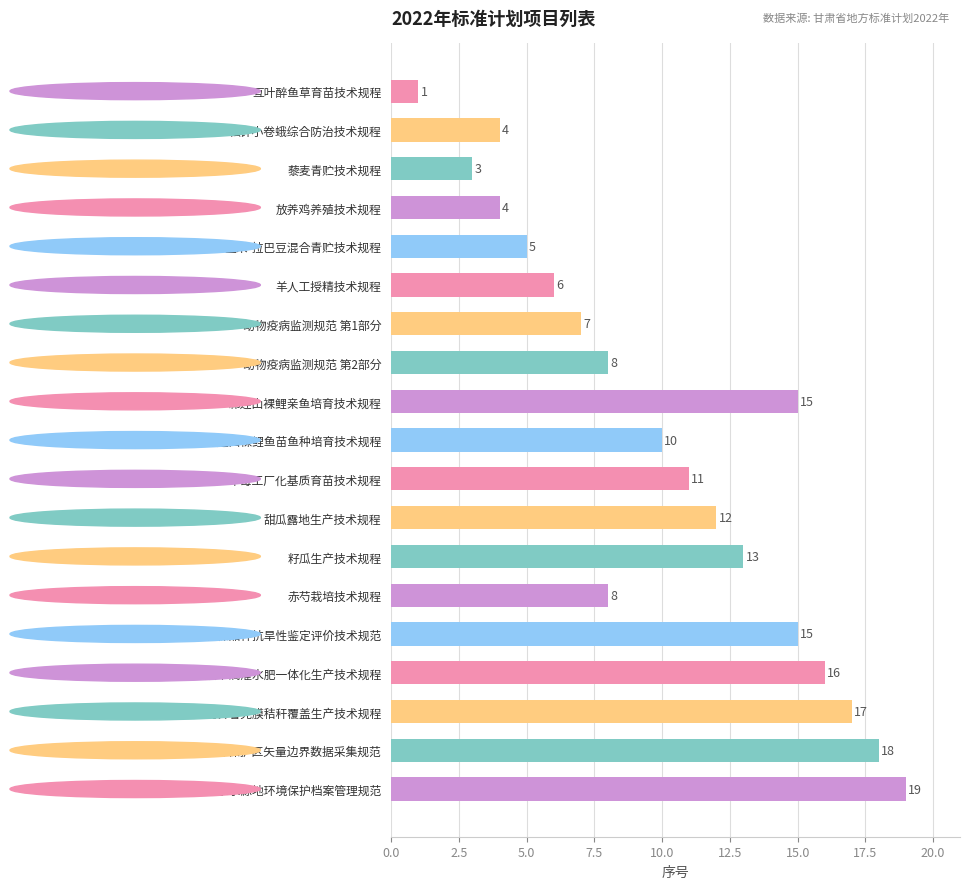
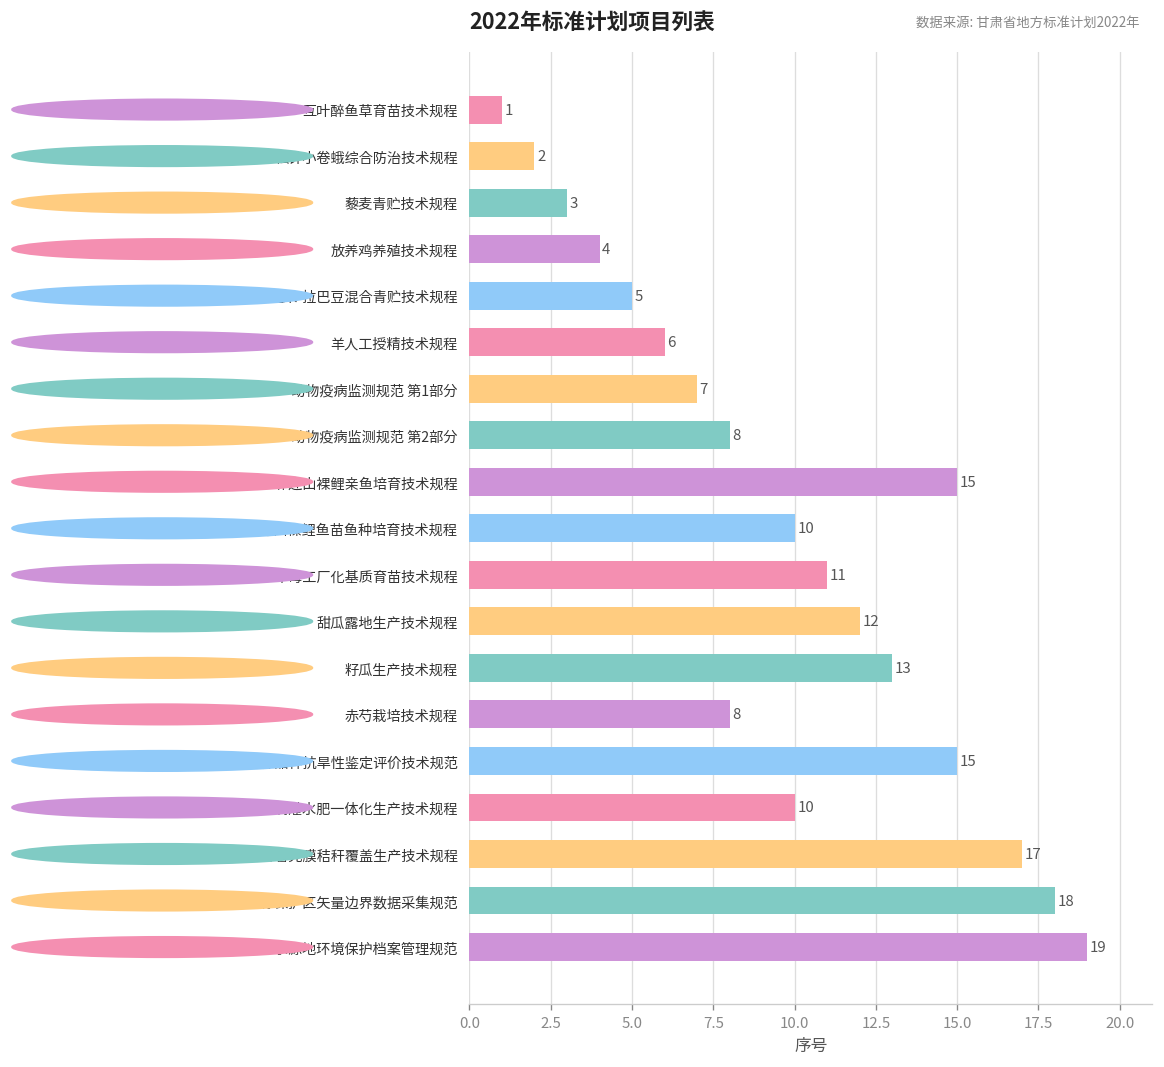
  {
    "互叶醉鱼草育苗技术规程": 1,
-   "松针小卷蛾综合防治技术规程": 4,
+   "松针小卷蛾综合防治技术规程": 2,
    "藜麦青贮技术规程": 3,
    "放养鸡养殖技术规程": 4,
    "玉米-拉巴豆混合青贮技术规程": 5,
    "羊人工授精技术规程": 6,
    "动物疫病监测规范 第1部分": 7,
    "动物疫病监测规范 第2部分": 8,
    "祁连山裸鲤亲鱼培育技术规程": 15,
    "祁连山裸鲤鱼苗鱼种培育技术规程": 10,
    "草莓工厂化基质育苗技术规程": 11,
    "甜瓜露地生产技术规程": 12,
    "籽瓜生产技术规程": 13,
    "赤芍栽培技术规程": 8,
    "青稞品种抗旱性鉴定评价技术规范": 15,
-   "灌区玉米膜下滴灌水肥一体化生产技术规程": 16,
+   "灌区玉米膜下滴灌水肥一体化生产技术规程": 10,
    "马铃薯免膜秸秆覆盖生产技术规程": 17,
    "集中式饮用水水源保护区矢量边界数据采集规范": 18,
    "集中式饮用水水源地环境保护档案管理规范": 19
  }
